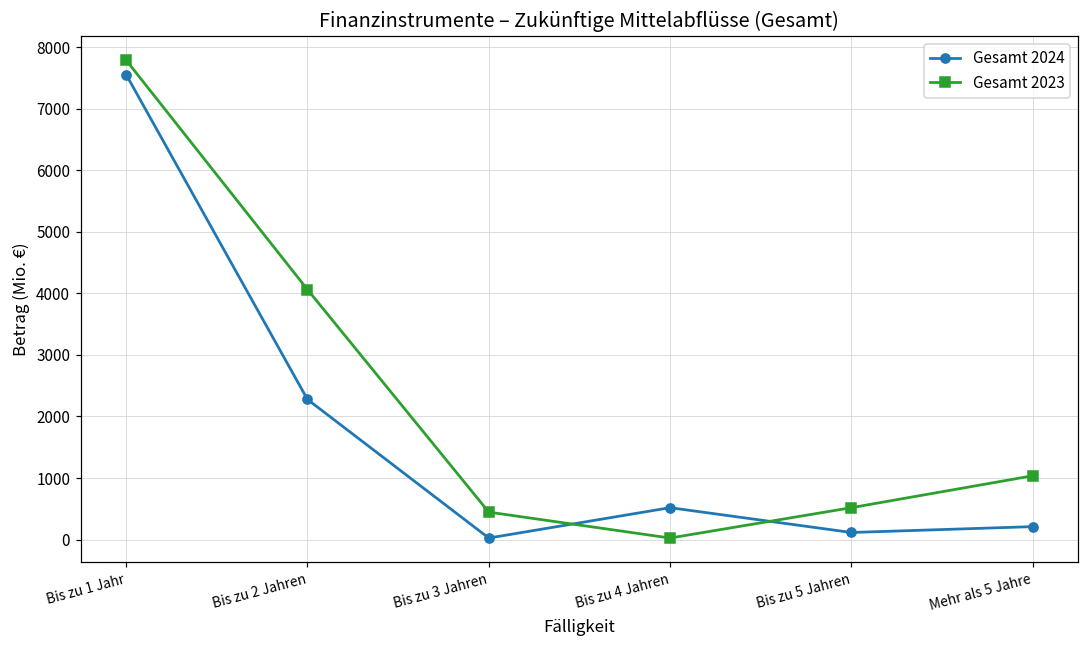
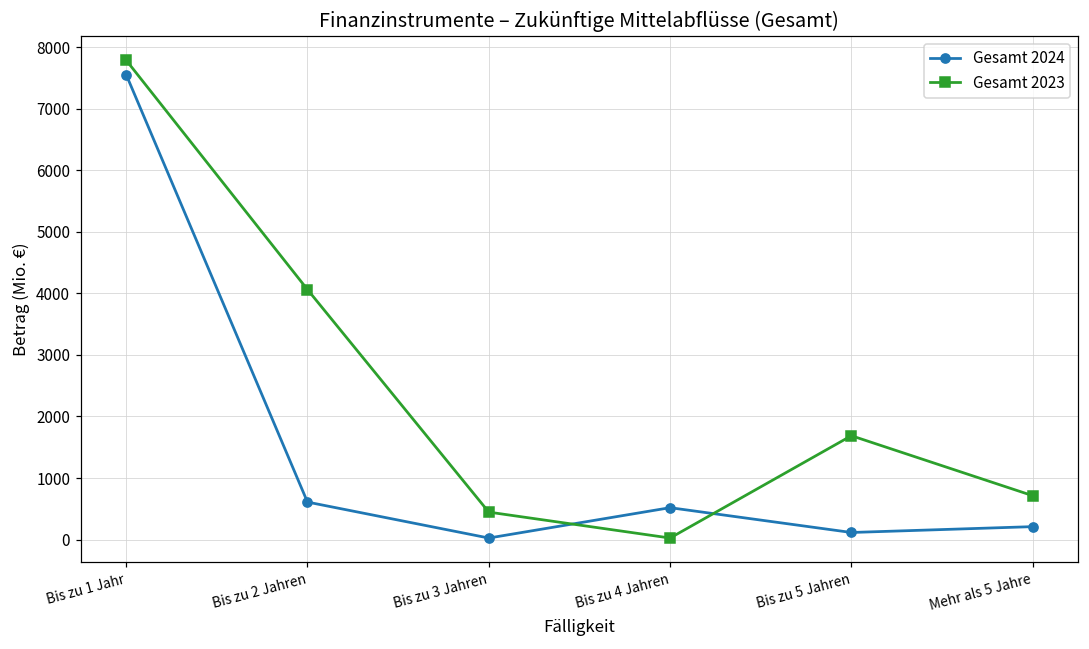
  {
    "Gesamt 2024": {
      "Bis zu 1 Jahr": 7600,
-     "Bis zu 2 Jahren": 2300,
+     "Bis zu 2 Jahren": 600,
      "Bis zu 3 Jahren": 0,
      "Bis zu 4 Jahren": 500,
      "Bis zu 5 Jahren": 100,
      "Mehr als 5 Jahre": 200
    },
    "Gesamt 2023": {
      "Bis zu 1 Jahr": 7800,
      "Bis zu 2 Jahren": 4100,
      "Bis zu 3 Jahren": 400,
      "Bis zu 4 Jahren": 0,
-     "Bis zu 5 Jahren": 500,
-     "Mehr als 5 Jahre": 1000
+     "Bis zu 5 Jahren": 1700,
+     "Mehr als 5 Jahre": 700
    }
  }
